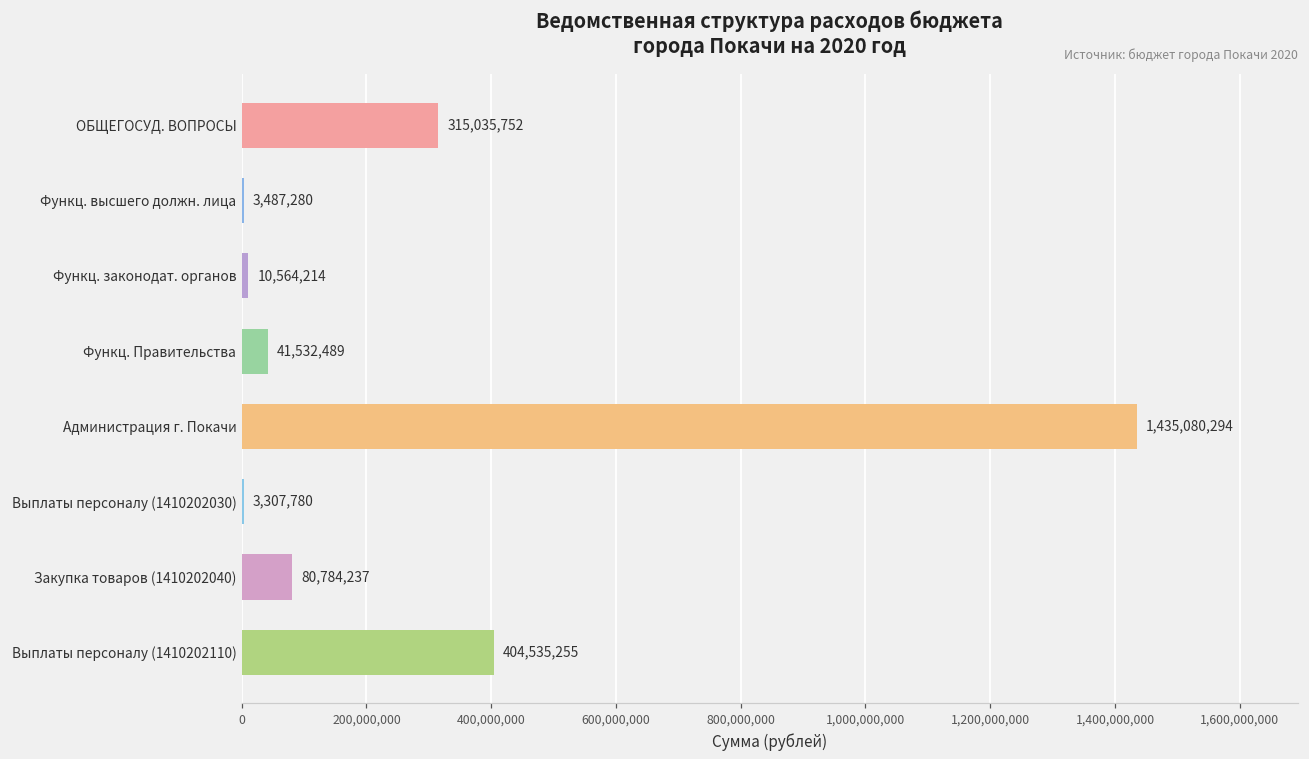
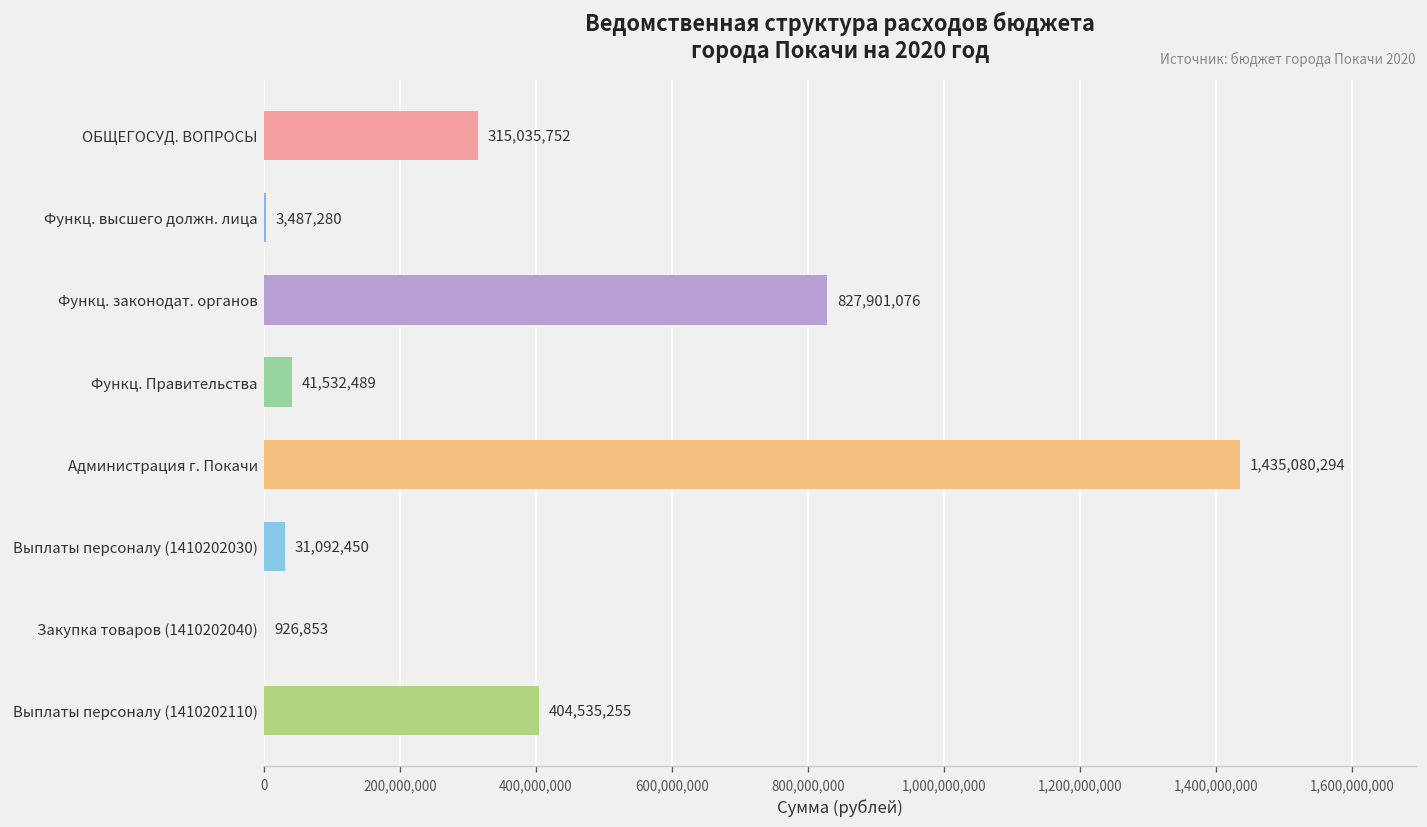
  {
    "ОБЩЕГОСУД. ВОПРОСЫ": "315,035,752",
    "Функц. высшего должн. лица": "3,487,280",
-   "Функц. законодат. органов": "10,564,214",
+   "Функц. законодат. органов": "827,901,076",
    "Функц. Правительства": "41,532,489",
    "Администрация г. Покачи": "1,435,080,294",
-   "Выплаты персоналу (1410202030)": "3,307,780",
-   "Закупка товаров (1410202040)": "80,784,237",
+   "Выплаты персоналу (1410202030)": "31,092,450",
+   "Закупка товаров (1410202040)": "926,853",
    "Выплаты персоналу (1410202110)": "404,535,255"
  }
